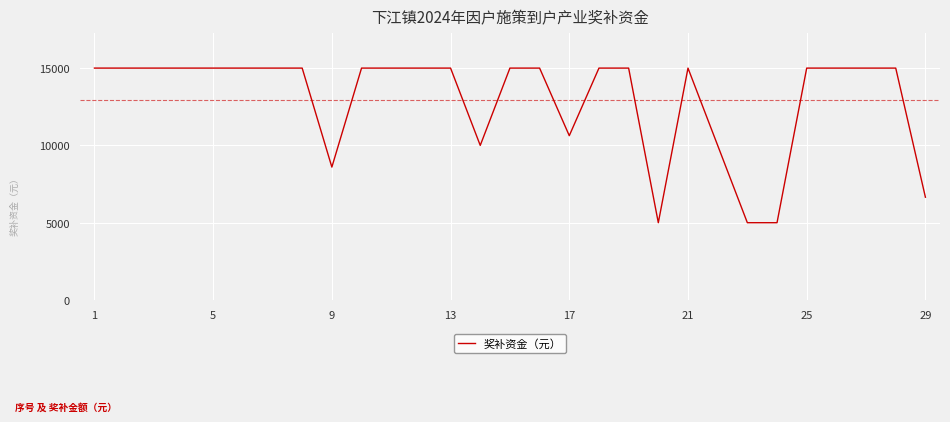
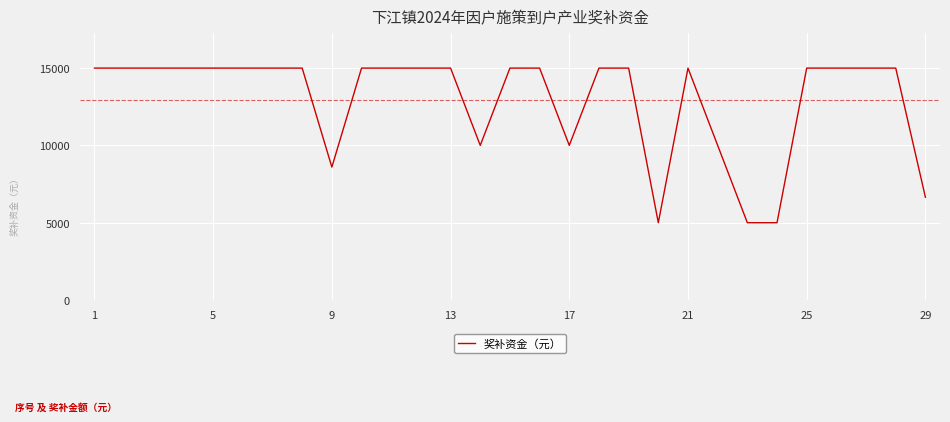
  {
    "1": 15000,
    "5": 15000,
    "9": 8600,
    "13": 15000,
-   "17": 10600,
+   "17": 10000,
    "21": 15000,
    "25": 15000,
    "29": 6600
  }
